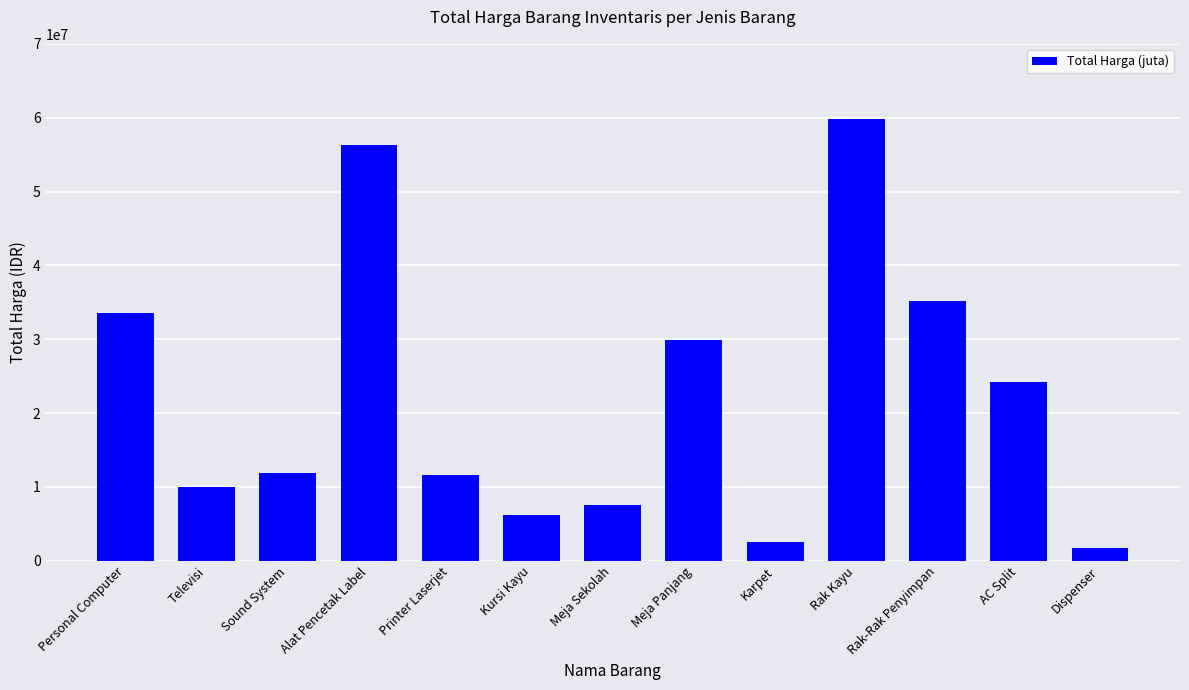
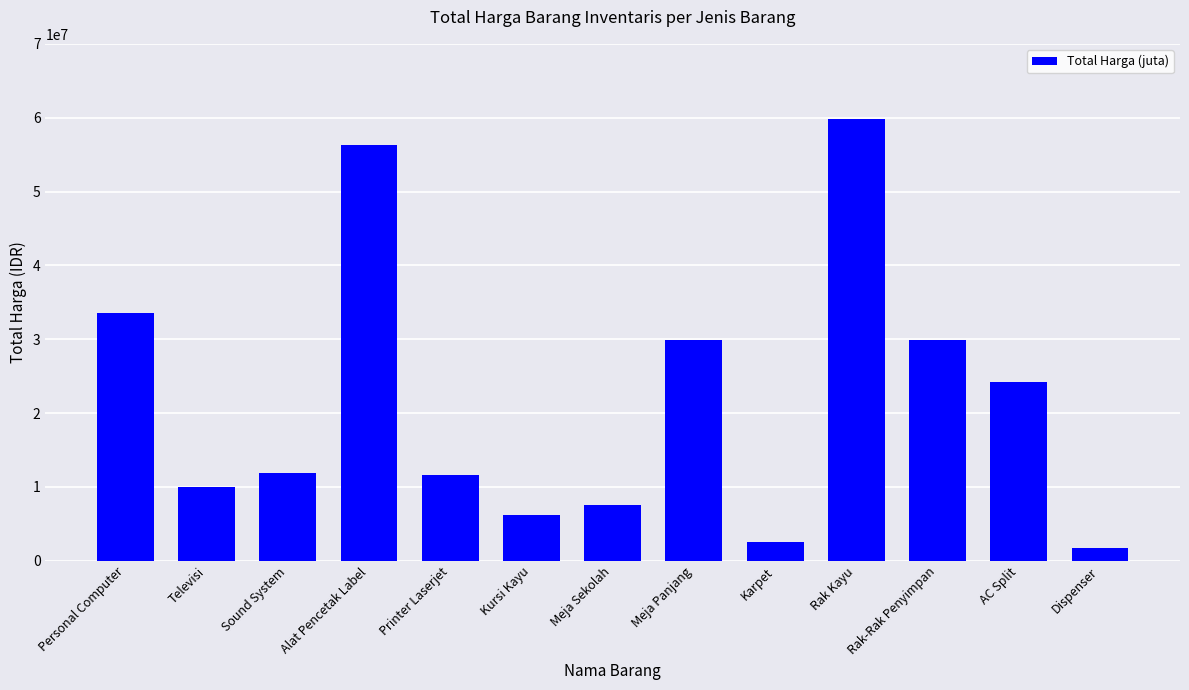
  {
    "Personal Computer": 34000000,
    "Televisi": 10000000,
    "Sound System": 12000000,
    "Alat Pencetak Label": 56000000,
    "Printer Laserjet": 12000000,
    "Kursi Kayu": 6000000,
    "Meja Sekolah": 8000000,
    "Meja Panjang": 30000000,
    "Karpet": 3000000,
    "Rak Kayu": 60000000,
-   "Rak-Rak Penyimpan": 35000000,
+   "Rak-Rak Penyimpan": 30000000,
    "AC Split": 24000000,
    "Dispenser": 2000000
  }
